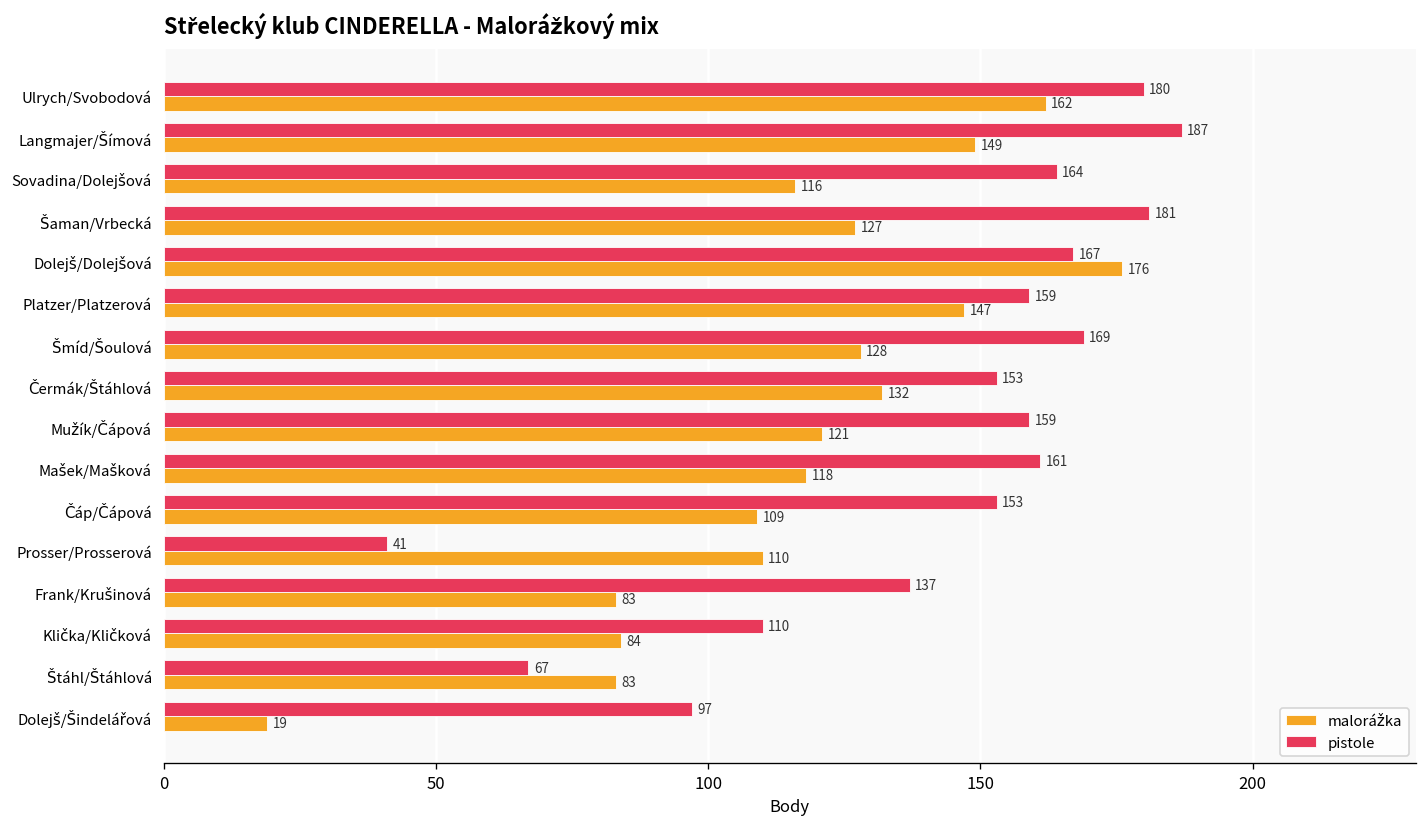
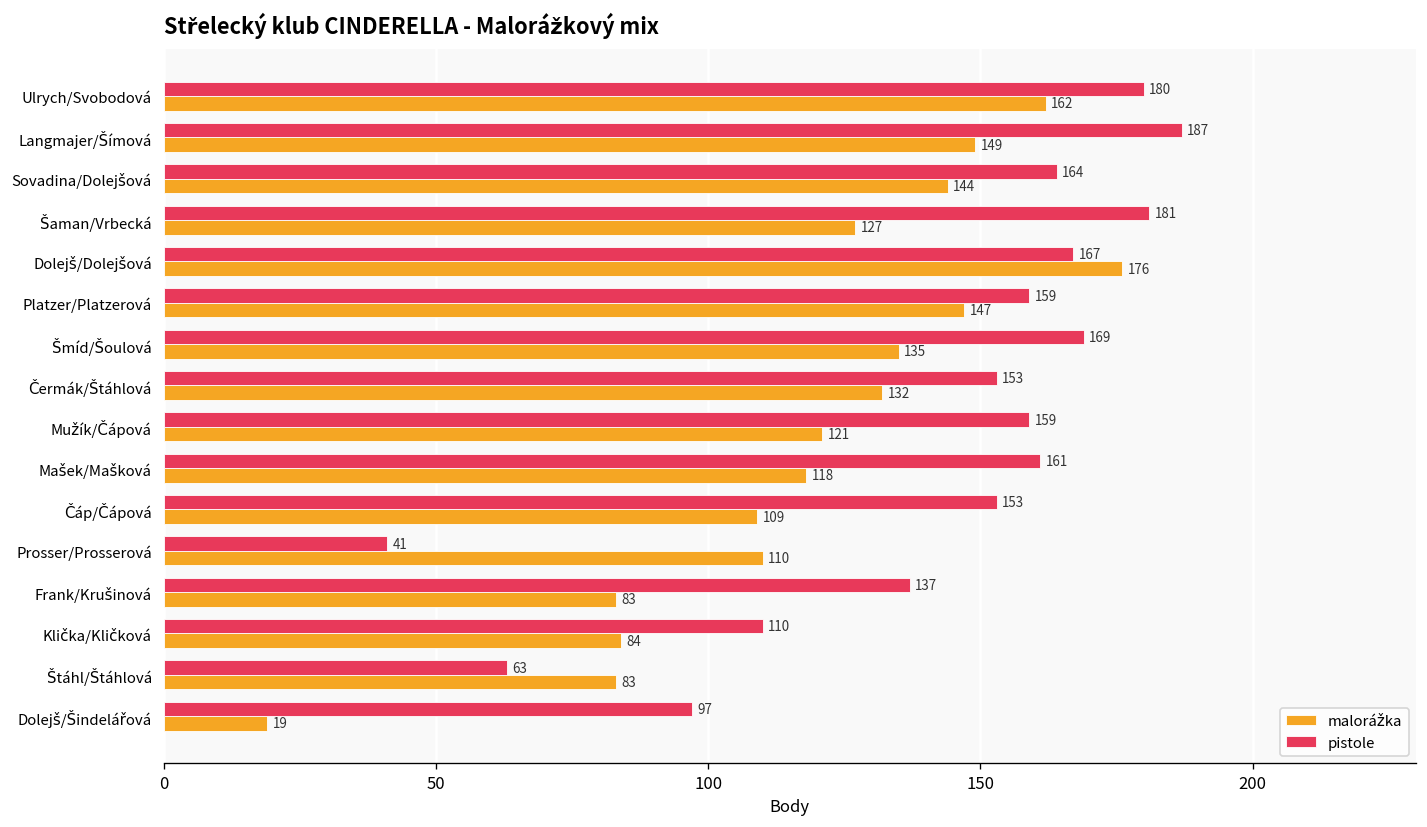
  {
    "malorážka": {
      "Ulrych/Svobodová": 162,
      "Langmajer/Šímová": 149,
-     "Sovadina/Dolejšová": 116,
+     "Sovadina/Dolejšová": 144,
      "Šaman/Vrbecká": 127,
      "Dolejš/Dolejšová": 176,
      "Platzer/Platzerová": 147,
-     "Šmíd/Šoulová": 128,
+     "Šmíd/Šoulová": 135,
      "Čermák/Štáhlová": 132,
      "Mužík/Čápová": 121,
      "Mašek/Mašková": 118,
      "Čáp/Čápová": 109,
      "Prosser/Prosserová": 110,
      "Frank/Krušinová": 83,
      "Klička/Kličková": 84,
      "Štáhl/Štáhlová": 83,
      "Dolejš/Šindelářová": 19
    },
    "pistole": {
      "Ulrych/Svobodová": 180,
      "Langmajer/Šímová": 187,
      "Sovadina/Dolejšová": 164,
      "Šaman/Vrbecká": 181,
      "Dolejš/Dolejšová": 167,
      "Platzer/Platzerová": 159,
      "Šmíd/Šoulová": 169,
      "Čermák/Štáhlová": 153,
      "Mužík/Čápová": 159,
      "Mašek/Mašková": 161,
      "Čáp/Čápová": 153,
      "Prosser/Prosserová": 41,
      "Frank/Krušinová": 137,
      "Klička/Kličková": 110,
-     "Štáhl/Štáhlová": 67,
+     "Štáhl/Štáhlová": 63,
      "Dolejš/Šindelářová": 97
    }
  }
